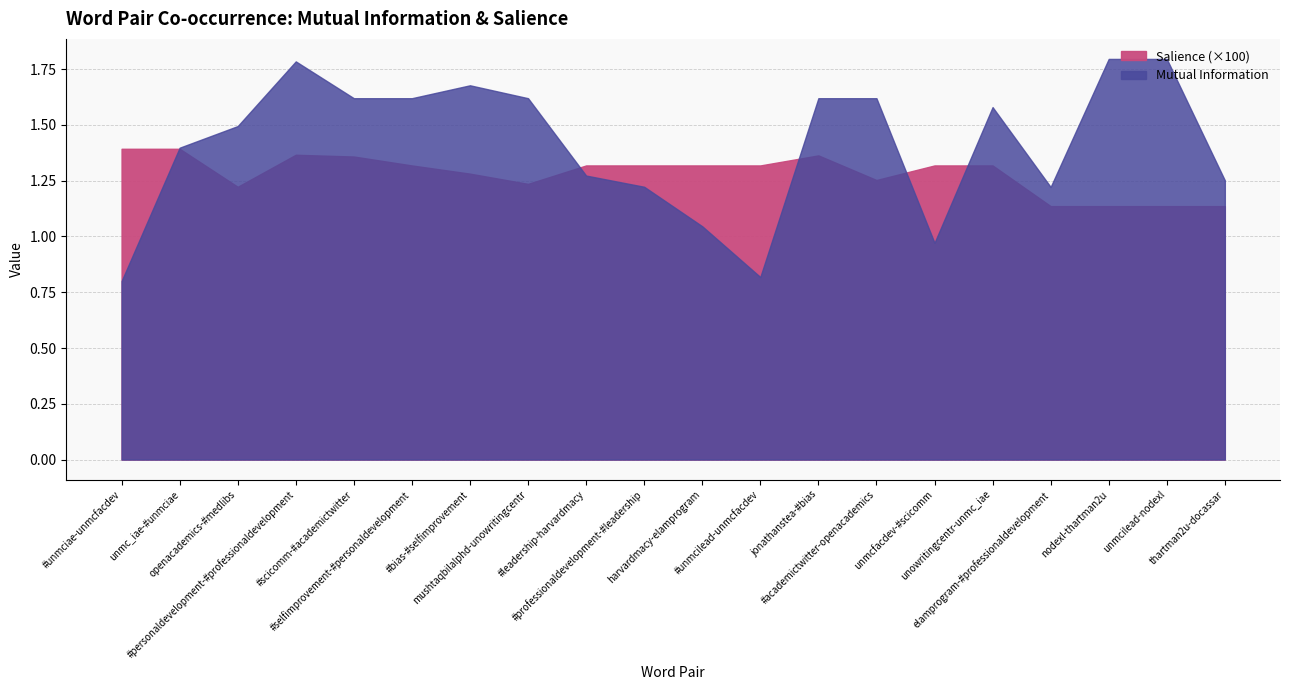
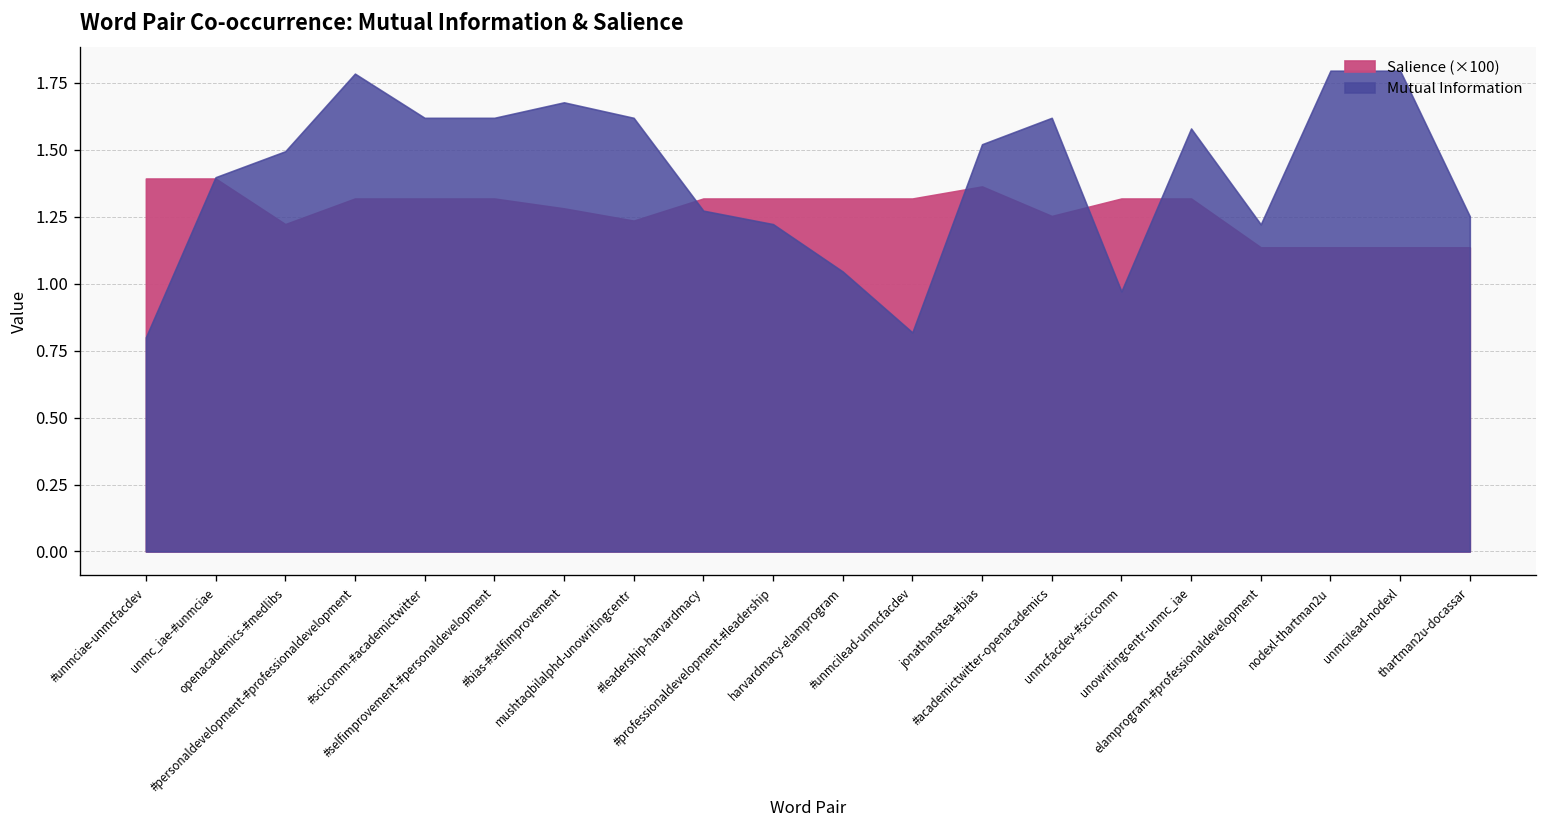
  {
    "Salience (×100)": {
      "#unmciae-unmcfacdev": 1.39,
      "openacademics-#medlibs": 1.22,
-     "#personaldevelopment-#professionaldevelopment": 1.37,
-     "#scicomm-#academictwitter": 1.36,
+     "#personaldevelopment-#professionaldevelopment": 1.32,
+     "#scicomm-#academictwitter": 1.32,
      "#selfimprovement-#personaldevelopment": 1.32,
      "#bias-#selfimprovement": 1.28,
      "mushtaqbilalphd-unowritingcentr": 1.24,
      "#leadership-harvardmacy": 1.32,
      "#professionaldevelopment-#leadership": 1.32,
      "harvardmacy-elamprogram": 1.32,
      "#unmcilead-unmcfacdev": 1.32,
      "jonathanstea-#bias": 1.36,
      "#academictwitter-openacademics": 1.25,
      "unmcfacdev-#scicomm": 1.32,
      "unowritingcentr-unmc_iae": 1.32,
      "elamprogram-#professionaldevelopment": 1.14,
      "nodexl-thartman2u": 1.14,
      "unmcilead-nodexl": 1.14,
      "thartman2u-docassar": 1.14
    },
    "Mutual Information": {
      "#unmciae-unmcfacdev": 0.80,
      "openacademics-#medlibs": 1.49,
      "#personaldevelopment-#professionaldevelopment": 1.78,
      "#scicomm-#academictwitter": 1.62,
      "#selfimprovement-#personaldevelopment": 1.62,
      "#bias-#selfimprovement": 1.68,
      "mushtaqbilalphd-unowritingcentr": 1.62,
      "#leadership-harvardmacy": 1.27,
      "#professionaldevelopment-#leadership": 1.22,
      "harvardmacy-elamprogram": 1.05,
      "#unmcilead-unmcfacdev": 0.82,
-     "jonathanstea-#bias": 1.62,
+     "jonathanstea-#bias": 1.52,
      "#academictwitter-openacademics": 1.62,
      "unmcfacdev-#scicomm": 0.97,
      "unowritingcentr-unmc_iae": 1.58,
      "elamprogram-#professionaldevelopment": 1.22,
      "nodexl-thartman2u": 1.80,
      "unmcilead-nodexl": 1.80,
      "thartman2u-docassar": 1.25
    }
  }
